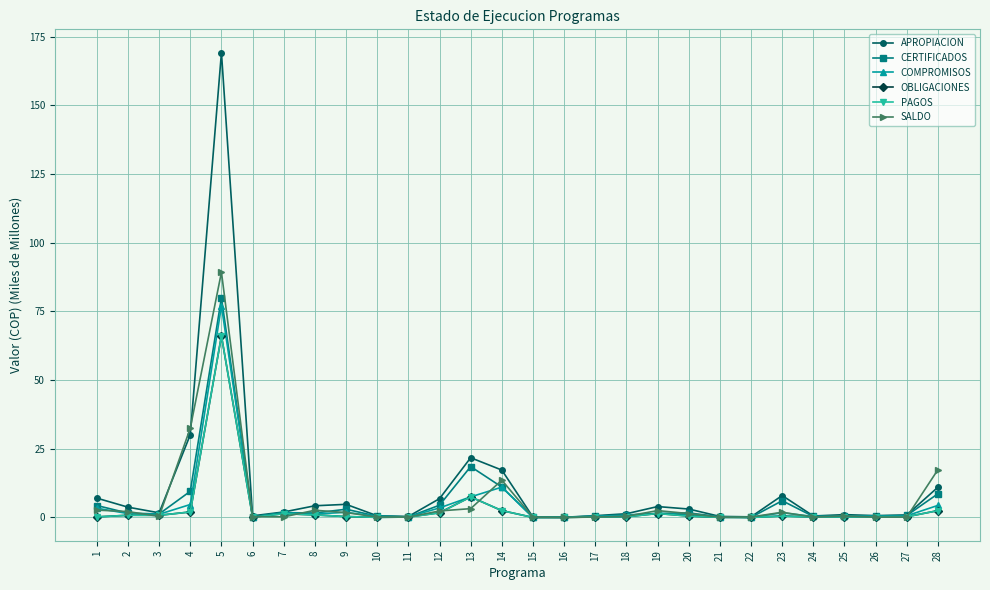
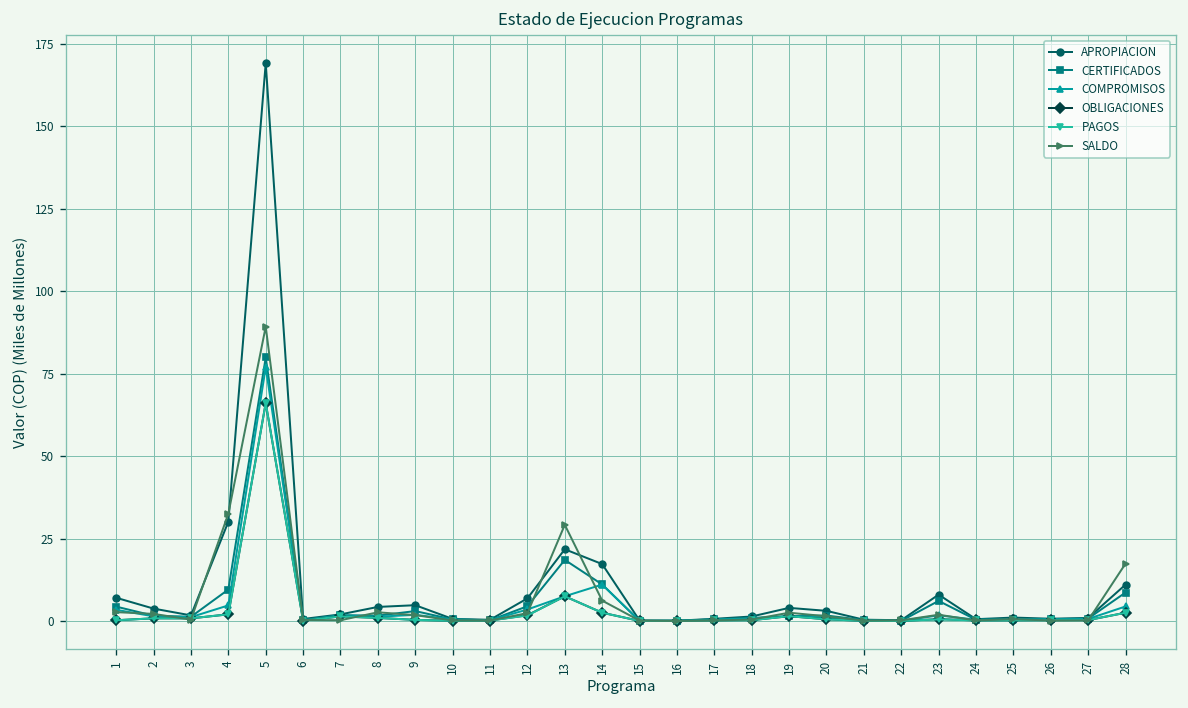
  {
    "SALDO": {
      "4": 33,
      "5": 89,
      "7": 0,
      "8": 3,
-     "13": 3,
-     "14": 14,
+     "13": 29,
+     "14": 6,
      "19": 3,
      "28": 17
    }
  }
